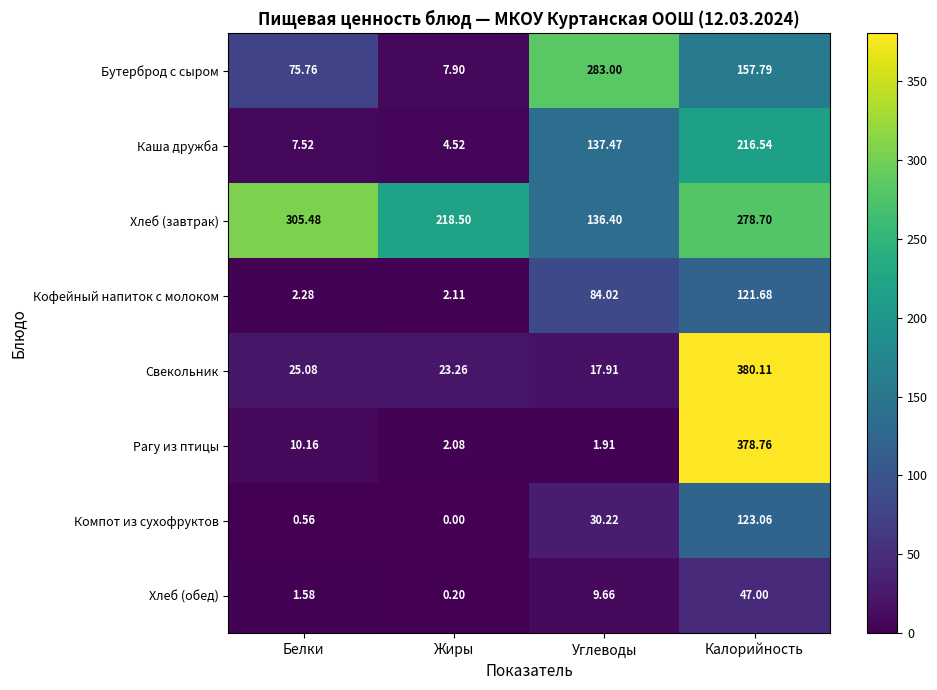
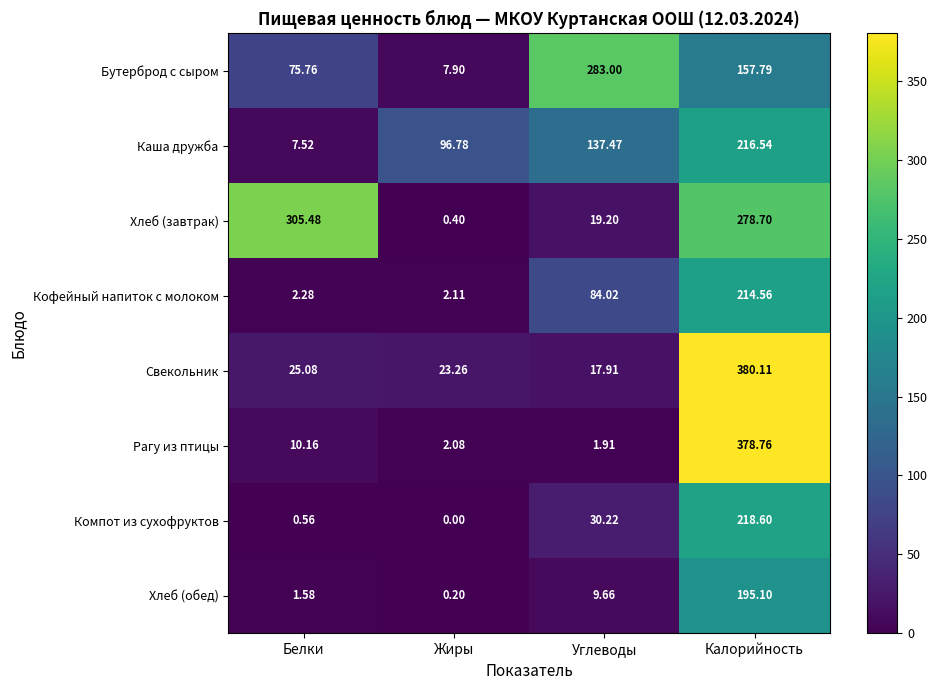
  {
    "Бутерброд с сыром": {
      "Белки": 75.76,
      "Жиры": 7.90,
      "Углеводы": 283.00,
      "Калорийность": 157.79
    },
    "Каша дружба": {
      "Белки": 7.52,
-     "Жиры": 4.52,
+     "Жиры": 96.78,
      "Углеводы": 137.47,
      "Калорийность": 216.54
    },
    "Хлеб (завтрак)": {
      "Белки": 305.48,
-     "Жиры": 218.50,
-     "Углеводы": 136.40,
+     "Жиры": 0.40,
+     "Углеводы": 19.20,
      "Калорийность": 278.70
    },
    "Кофейный напиток с молоком": {
      "Белки": 2.28,
      "Жиры": 2.11,
      "Углеводы": 84.02,
-     "Калорийность": 121.68
+     "Калорийность": 214.56
    },
    "Свекольник": {
      "Белки": 25.08,
      "Жиры": 23.26,
      "Углеводы": 17.91,
      "Калорийность": 380.11
    },
    "Рагу из птицы": {
      "Белки": 10.16,
      "Жиры": 2.08,
      "Углеводы": 1.91,
      "Калорийность": 378.76
    },
    "Компот из сухофруктов": {
      "Белки": 0.56,
      "Жиры": 0.00,
      "Углеводы": 30.22,
-     "Калорийность": 123.06
+     "Калорийность": 218.60
    },
    "Хлеб (обед)": {
      "Белки": 1.58,
      "Жиры": 0.20,
      "Углеводы": 9.66,
-     "Калорийность": 47.00
+     "Калорийность": 195.10
    }
  }
